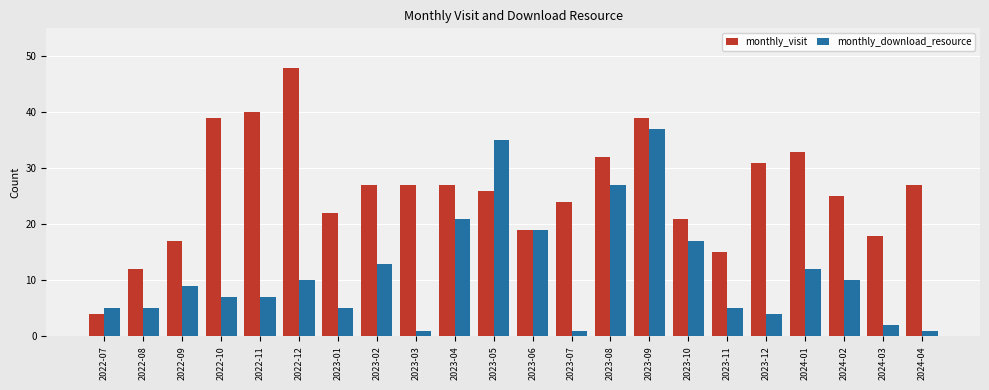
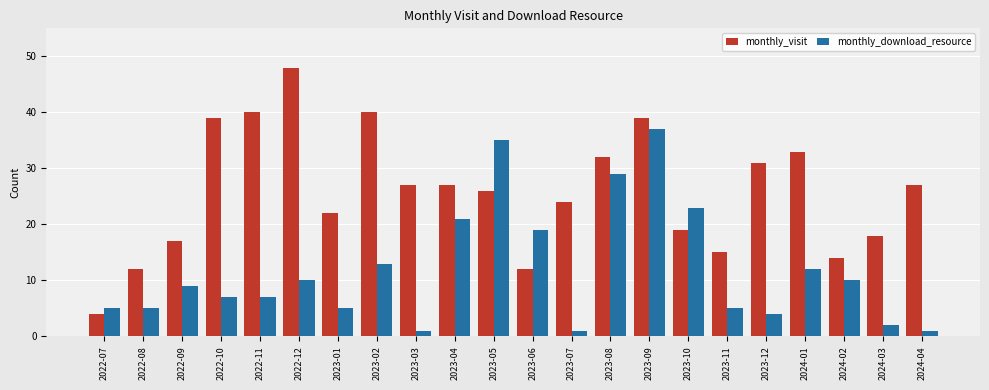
  {
    "monthly_visit": {
      "2022-07": 4,
      "2022-08": 12,
      "2022-09": 17,
      "2022-10": 39,
      "2022-11": 40,
      "2022-12": 48,
      "2023-01": 22,
-     "2023-02": 27,
+     "2023-02": 40,
      "2023-03": 27,
      "2023-04": 27,
      "2023-05": 26,
-     "2023-06": 19,
+     "2023-06": 12,
      "2023-07": 24,
      "2023-08": 32,
      "2023-09": 39,
-     "2023-10": 21,
+     "2023-10": 19,
      "2023-11": 15,
      "2023-12": 31,
      "2024-01": 33,
-     "2024-02": 25,
+     "2024-02": 14,
      "2024-03": 18,
      "2024-04": 27
    },
    "monthly_download_resource": {
      "2022-07": 5,
      "2022-08": 5,
      "2022-09": 9,
      "2022-10": 7,
      "2022-11": 7,
      "2022-12": 10,
      "2023-01": 5,
      "2023-02": 13,
      "2023-03": 1,
      "2023-04": 21,
      "2023-05": 35,
      "2023-06": 19,
      "2023-07": 1,
-     "2023-08": 27,
+     "2023-08": 29,
      "2023-09": 37,
-     "2023-10": 17,
+     "2023-10": 23,
      "2023-11": 5,
      "2023-12": 4,
      "2024-01": 12,
      "2024-02": 10,
      "2024-03": 2,
      "2024-04": 1
    }
  }
